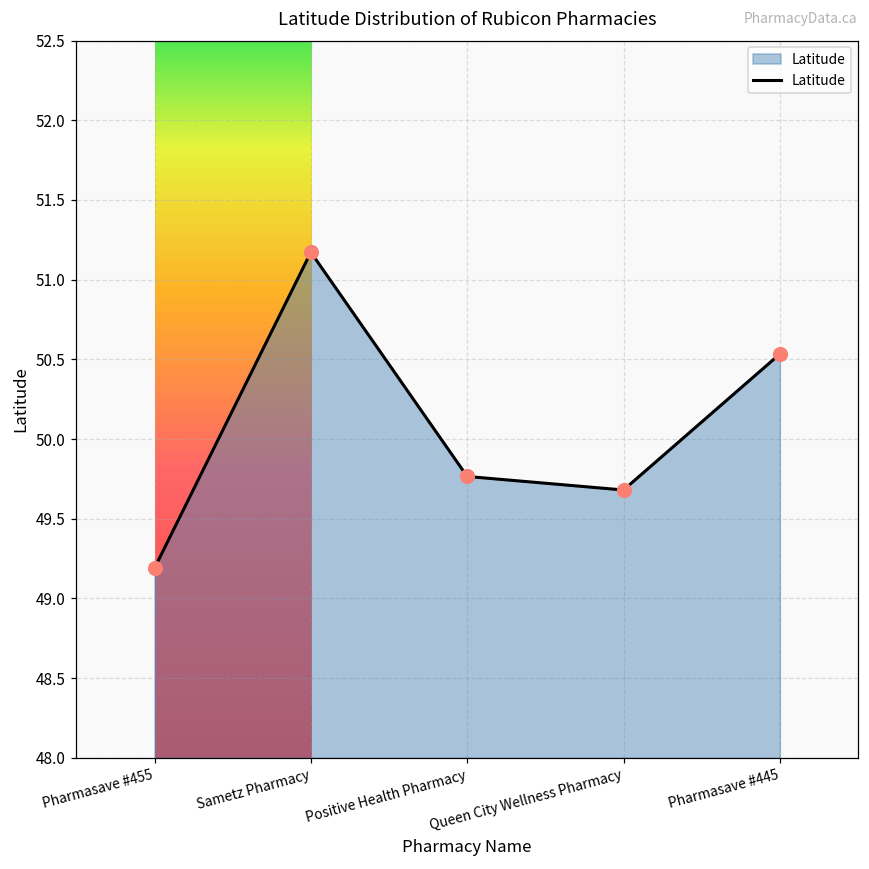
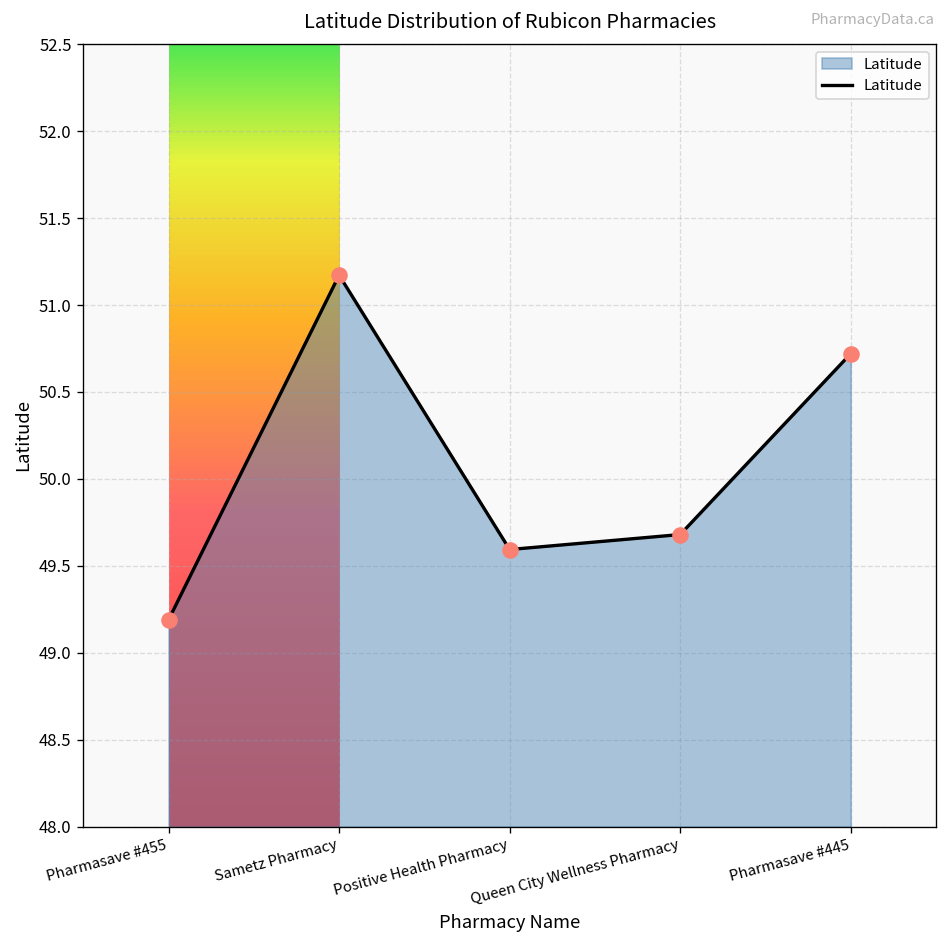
  {
    "Pharmasave #455": 49.19,
    "Sametz Pharmacy": 51.17,
-   "Positive Health Pharmacy": 49.77,
+   "Positive Health Pharmacy": 49.59,
    "Queen City Wellness Pharmacy": 49.68,
-   "Pharmasave #445": 50.53
+   "Pharmasave #445": 50.72
  }
